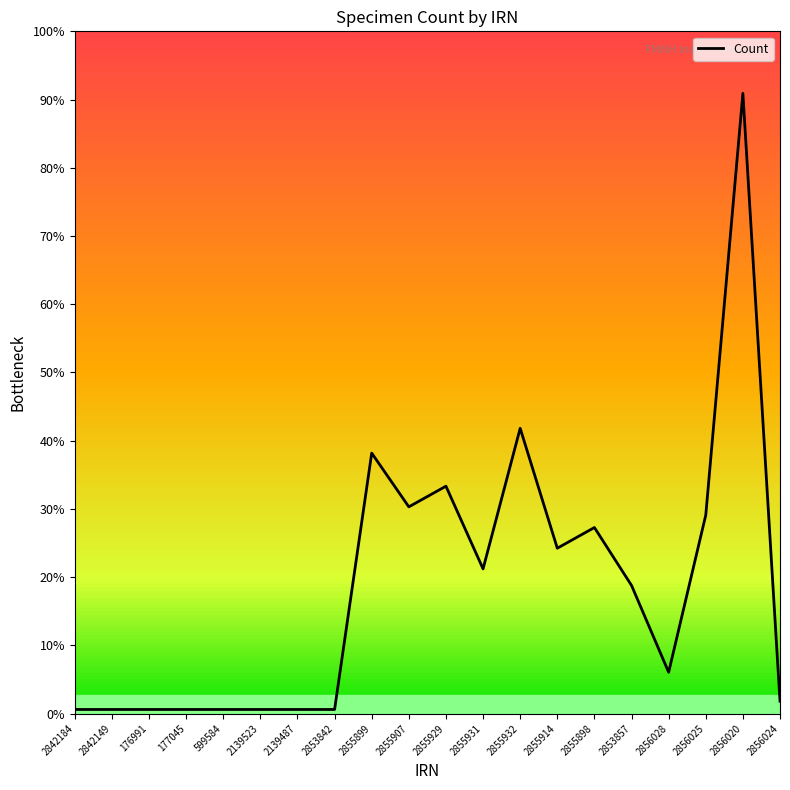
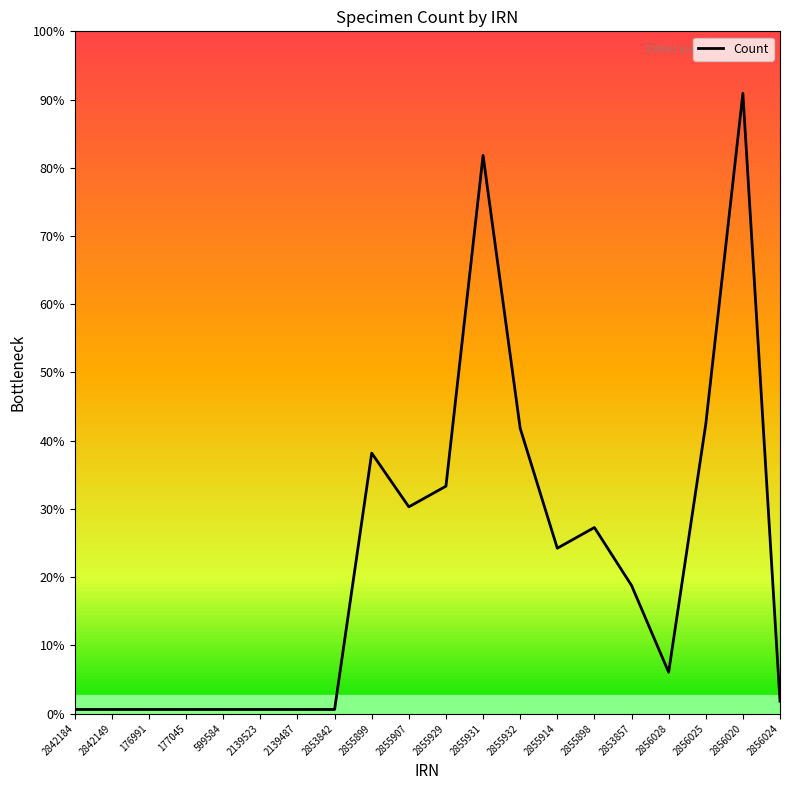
  {
    "2842184": "1%",
    "2842149": "1%",
    "176991": "1%",
    "177045": "1%",
    "599584": "1%",
    "2139523": "1%",
    "2139487": "1%",
    "2853842": "1%",
    "2855899": "38%",
    "2855907": "30%",
    "2855929": "33%",
-   "2855931": "21%",
+   "2855931": "82%",
    "2855932": "42%",
    "2855914": "24%",
    "2855898": "27%",
    "2853857": "19%",
    "2856028": "6%",
-   "2856025": "29%",
+   "2856025": "42%",
    "2856020": "91%",
    "2856024": "2%"
  }
